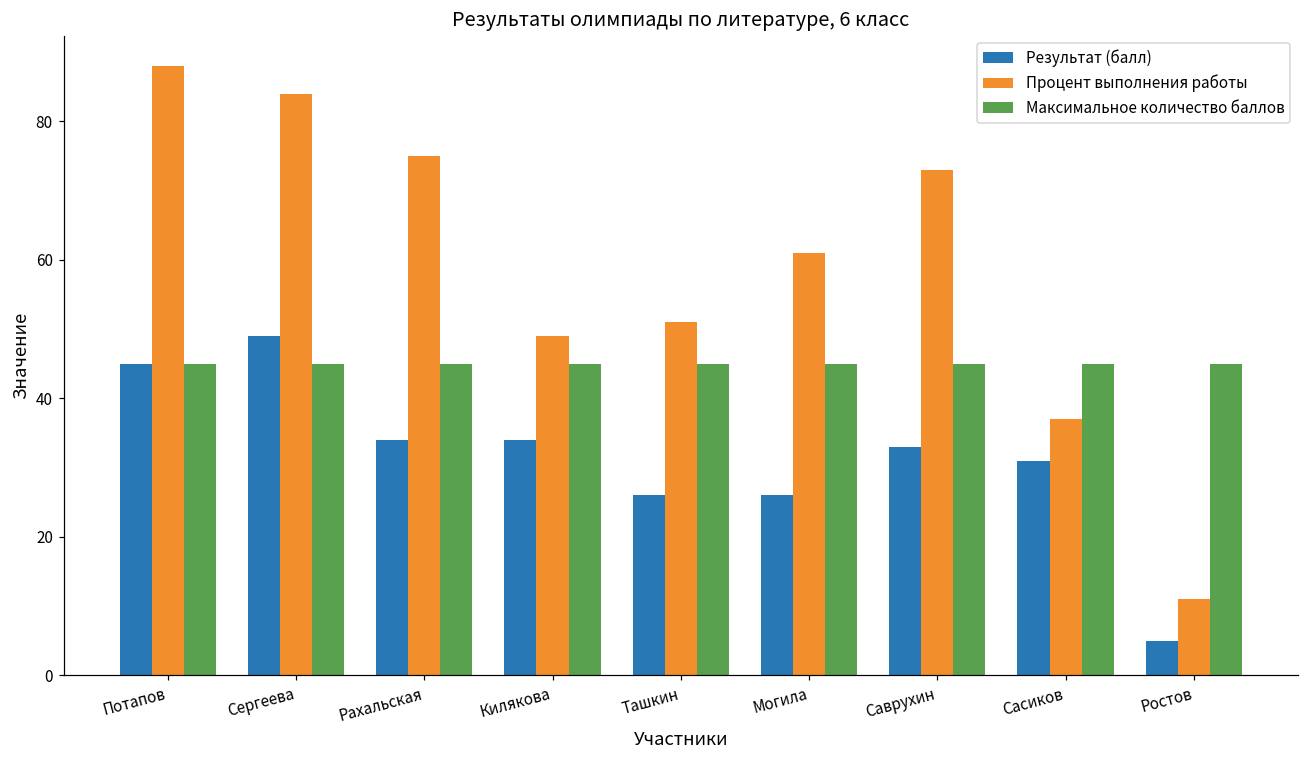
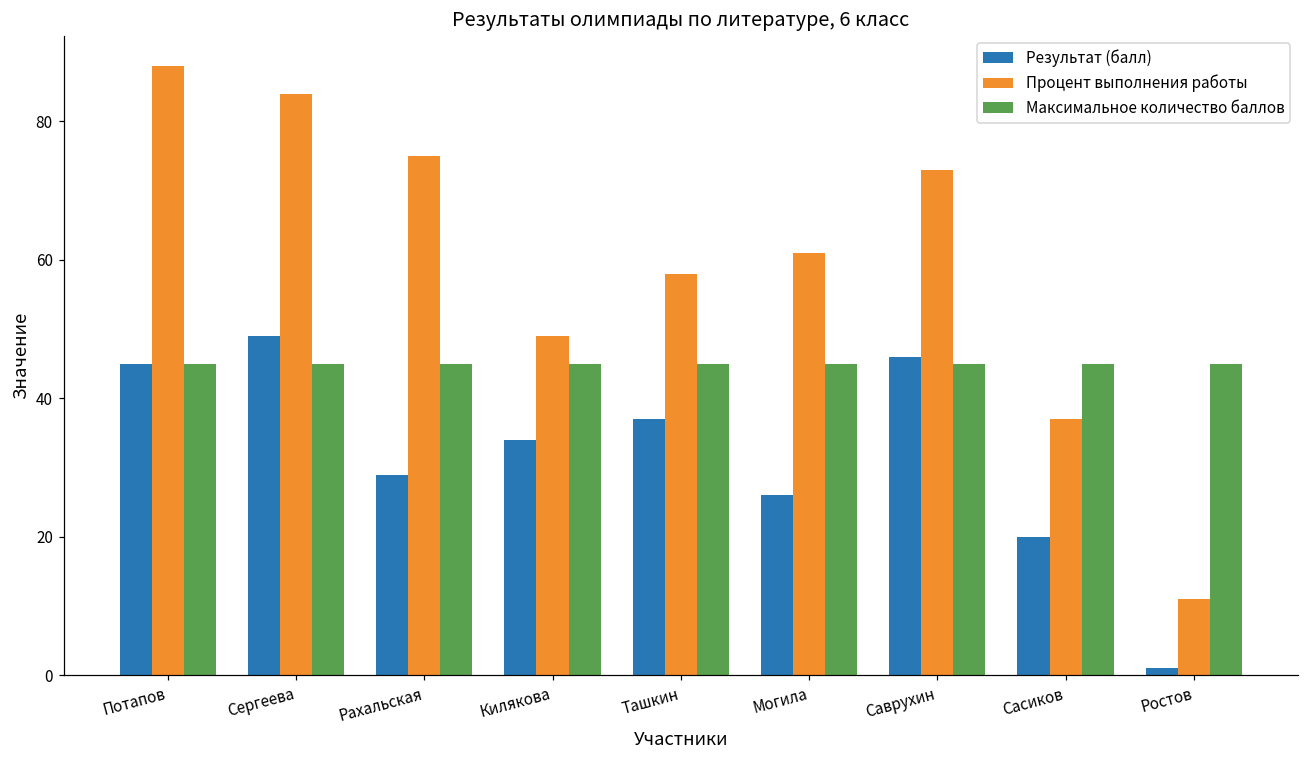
  {
    "Результат (балл)": {
      "Потапов": 45,
      "Сергеева": 49,
-     "Рахальская": 34,
+     "Рахальская": 29,
      "Килякова": 34,
-     "Ташкин": 26,
+     "Ташкин": 37,
      "Могила": 26,
-     "Саврухин": 33,
-     "Сасиков": 31,
-     "Ростов": 5
+     "Саврухин": 46,
+     "Сасиков": 20,
+     "Ростов": 1
    },
    "Процент выполнения работы": {
      "Потапов": 88,
      "Сергеева": 84,
      "Рахальская": 75,
      "Килякова": 49,
-     "Ташкин": 51,
+     "Ташкин": 58,
      "Могила": 61,
      "Саврухин": 73,
      "Сасиков": 37,
      "Ростов": 11
    },
    "Максимальное количество баллов": {
      "Потапов": 45,
      "Сергеева": 45,
      "Рахальская": 45,
      "Килякова": 45,
      "Ташкин": 45,
      "Могила": 45,
      "Саврухин": 45,
      "Сасиков": 45,
      "Ростов": 45
    }
  }
